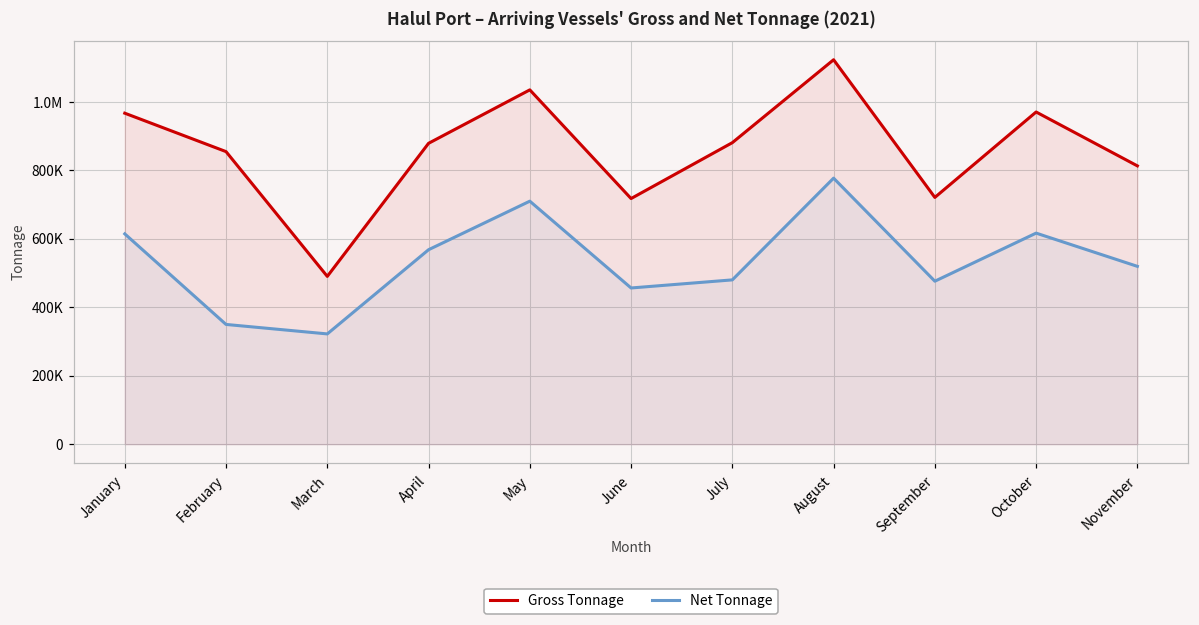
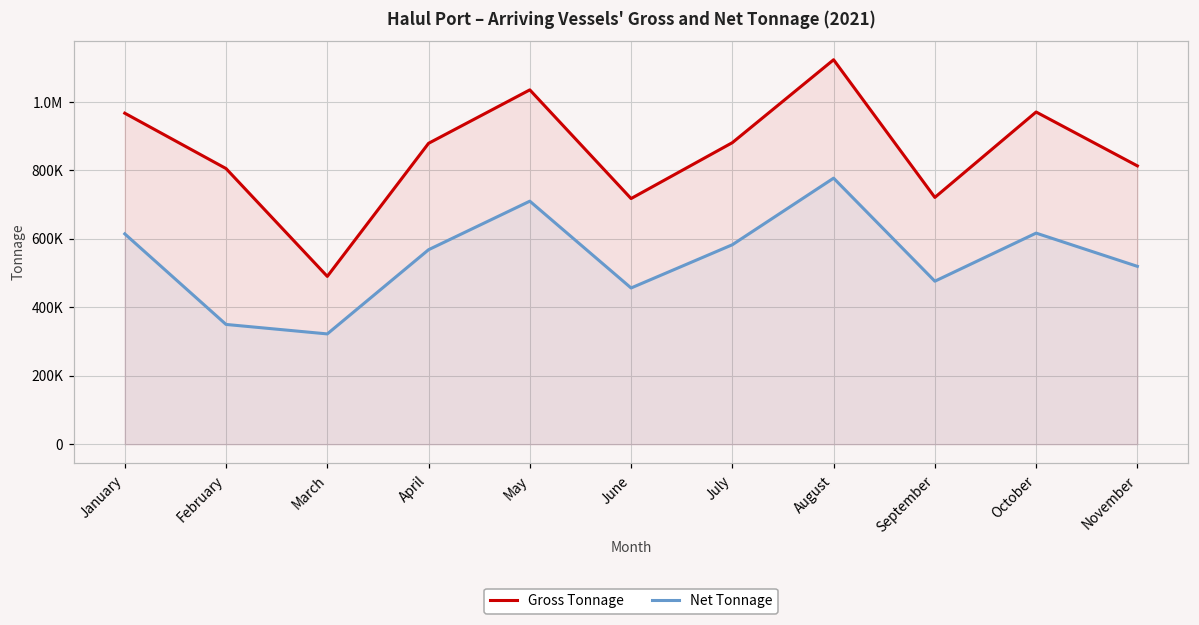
  {
    "Gross Tonnage": {
      "January": 970000,
-     "February": 850000,
+     "February": 810000,
      "March": 490000,
      "April": 880000,
      "May": 1040000,
      "June": 720000,
      "July": 880000,
      "August": 1120000,
      "September": 720000,
      "October": 970000,
      "November": 810000
    },
    "Net Tonnage": {
      "January": 610000,
      "February": 350000,
      "March": 320000,
      "April": 570000,
      "May": 710000,
      "June": 460000,
-     "July": 480000,
+     "July": 580000,
      "August": 780000,
      "September": 480000,
      "October": 620000,
      "November": 520000
    }
  }
